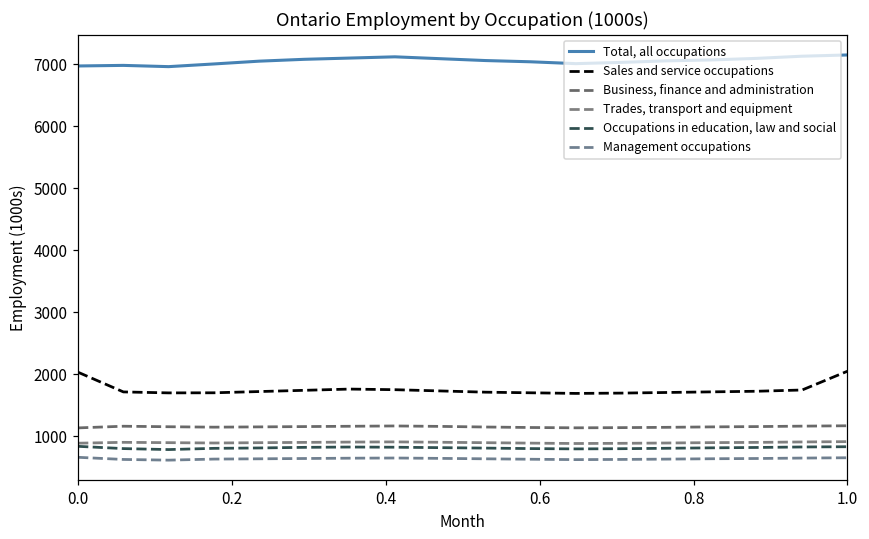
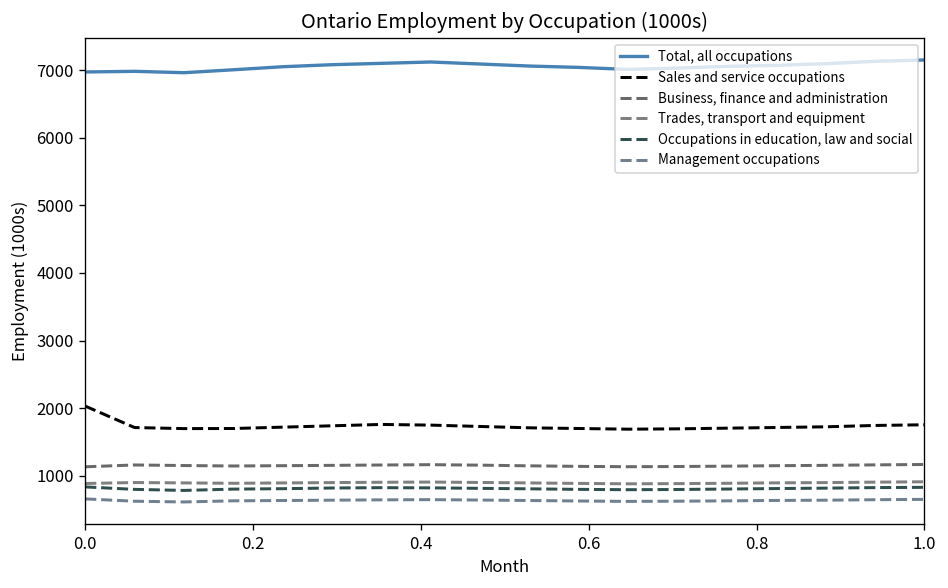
  {
    "Sales and service occupations": {
      "0.0": 2000,
-     "1.0": 2000
+     "1.0": 1800
    },
    "Occupations in education, law and social": {
      "0.0": 800,
      "1.0": 800
    }
  }
